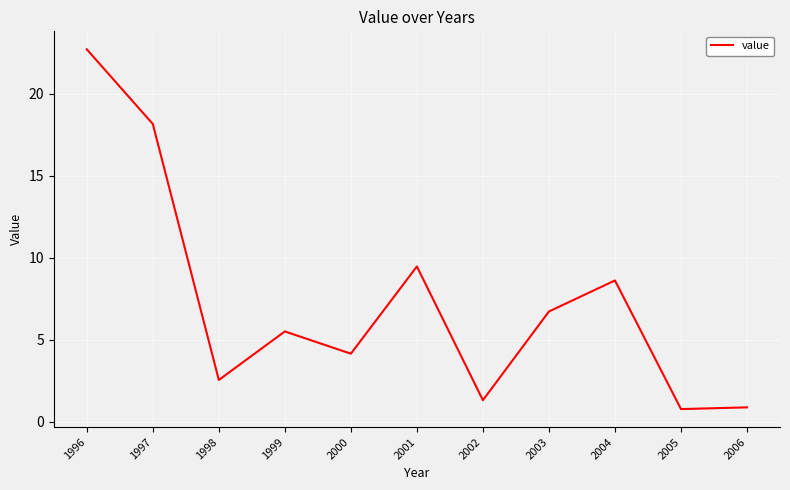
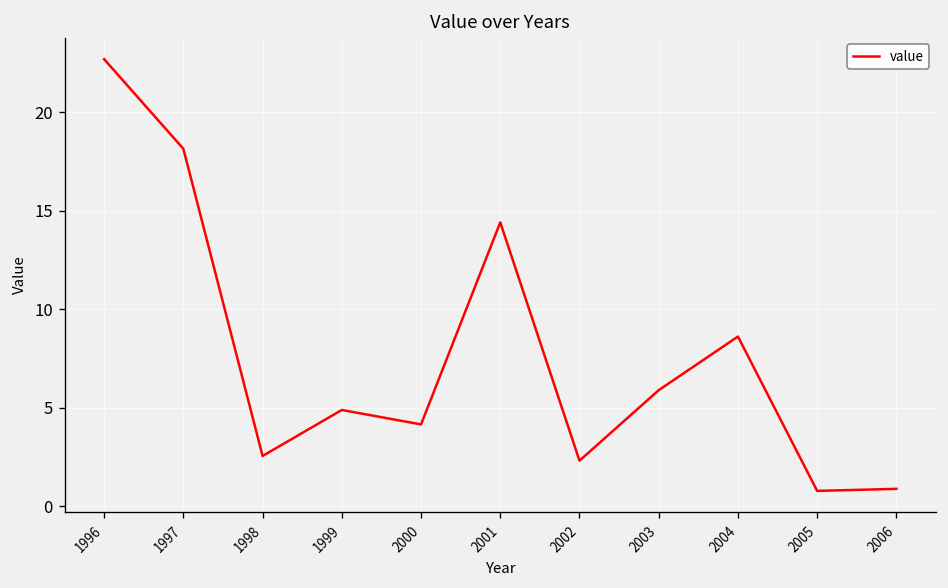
  {
    "1996": 22.7,
    "1997": 18.1,
    "1998": 2.6,
-   "1999": 5.5,
+   "1999": 4.9,
    "2000": 4.2,
-   "2001": 9.5,
-   "2002": 1.3,
-   "2003": 6.7,
+   "2001": 14.4,
+   "2002": 2.3,
+   "2003": 5.9,
    "2004": 8.6,
    "2005": 0.8,
    "2006": 0.9
  }
